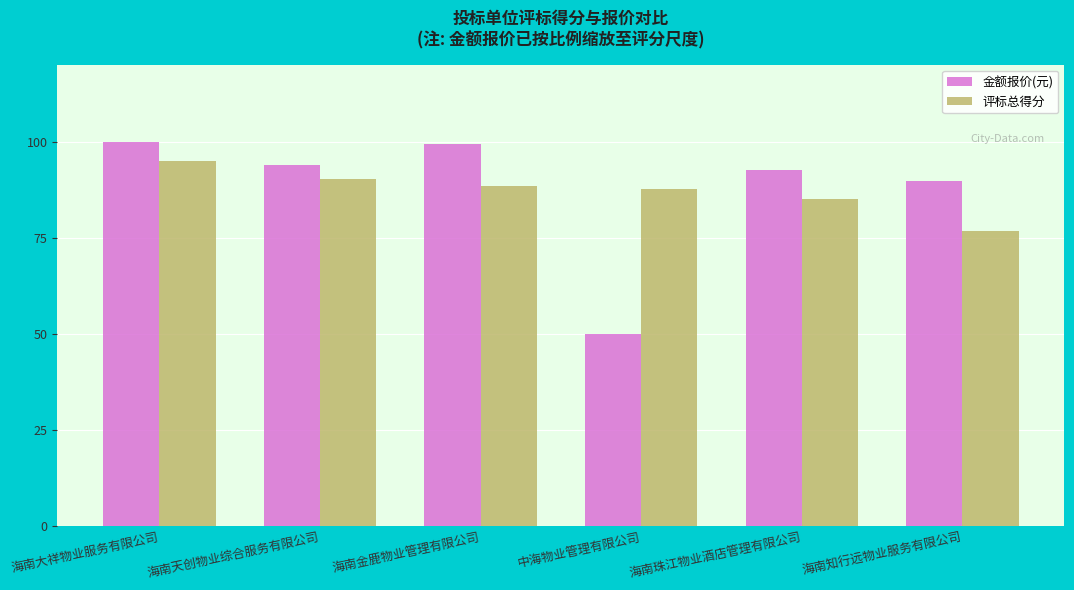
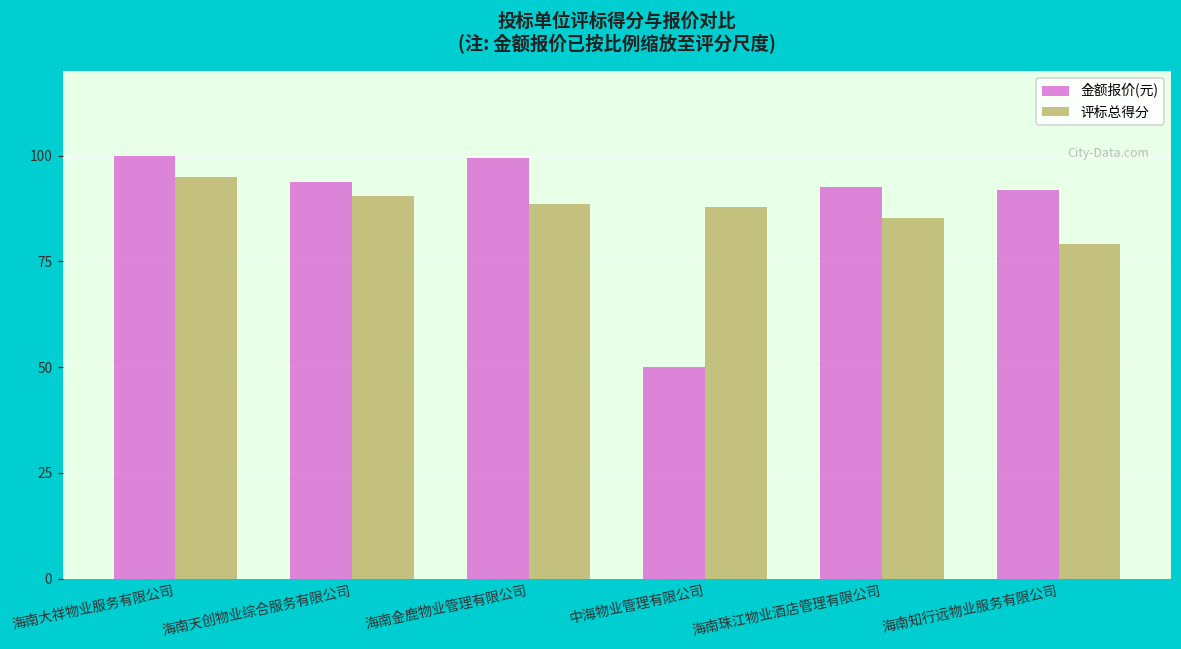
  {
    "金额报价(元)": {
      "海南大祥物业服务有限公司": 100,
      "海南天创物业综合服务有限公司": 94,
      "海南金鹿物业管理有限公司": 99,
      "中海物业管理有限公司": 50,
      "海南珠江物业酒店管理有限公司": 93,
-     "海南知行远物业服务有限公司": 90
+     "海南知行远物业服务有限公司": 92
    },
    "评标总得分": {
      "海南大祥物业服务有限公司": 95,
      "海南天创物业综合服务有限公司": 90,
      "海南金鹿物业管理有限公司": 89,
      "中海物业管理有限公司": 88,
      "海南珠江物业酒店管理有限公司": 85,
-     "海南知行远物业服务有限公司": 77
+     "海南知行远物业服务有限公司": 79
    }
  }
